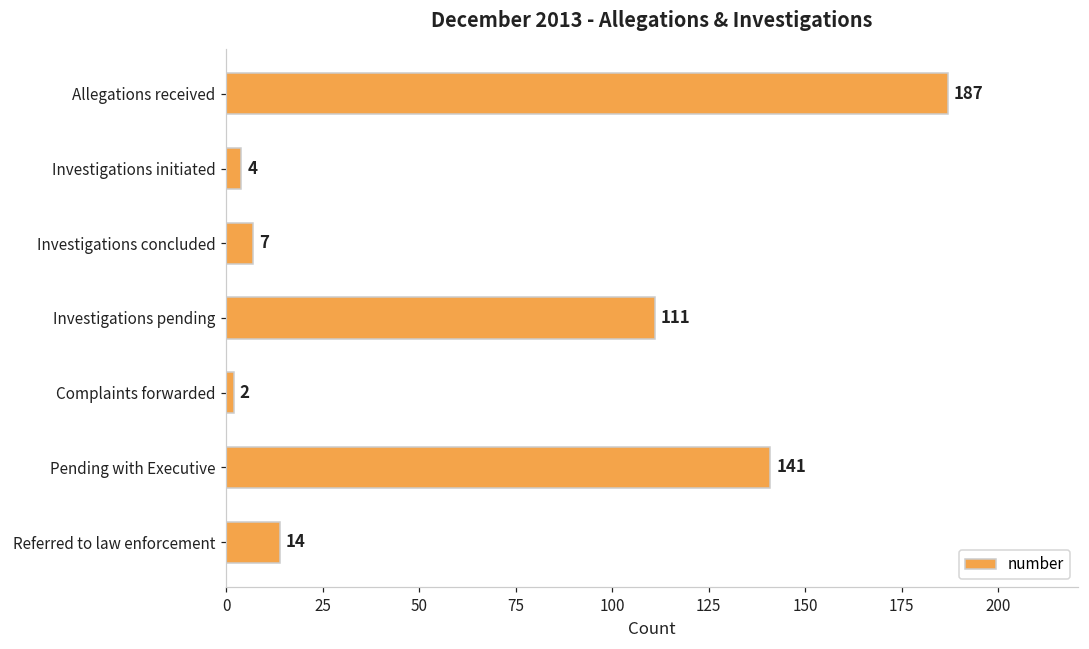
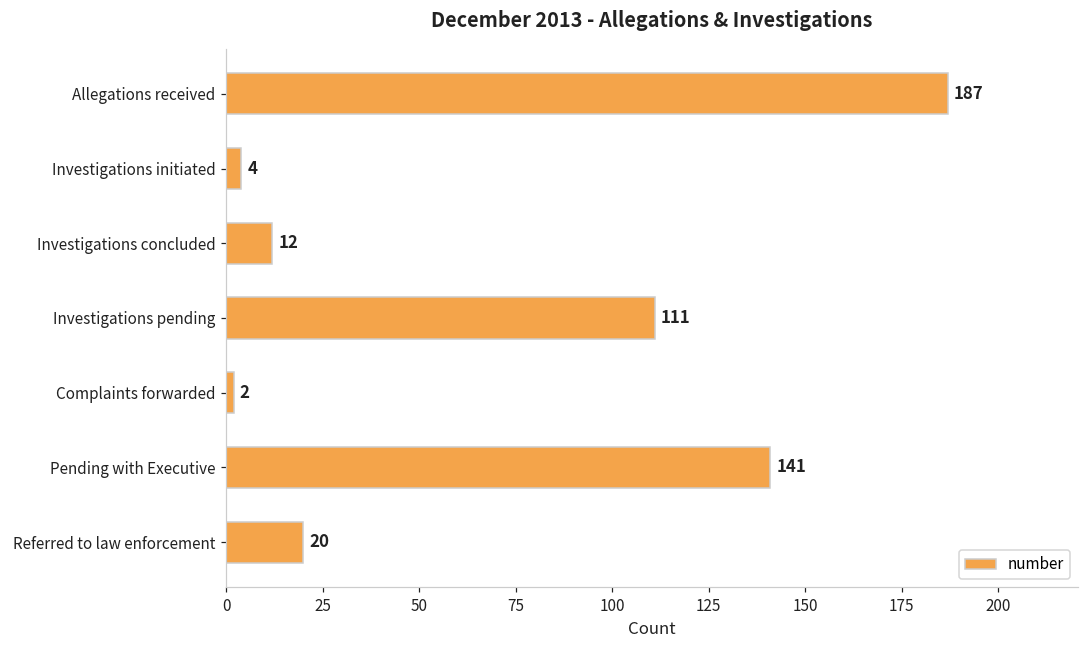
  {
    "Allegations received": 187,
    "Investigations initiated": 4,
-   "Investigations concluded": 7,
+   "Investigations concluded": 12,
    "Investigations pending": 111,
    "Complaints forwarded": 2,
    "Pending with Executive": 141,
-   "Referred to law enforcement": 14
+   "Referred to law enforcement": 20
  }
